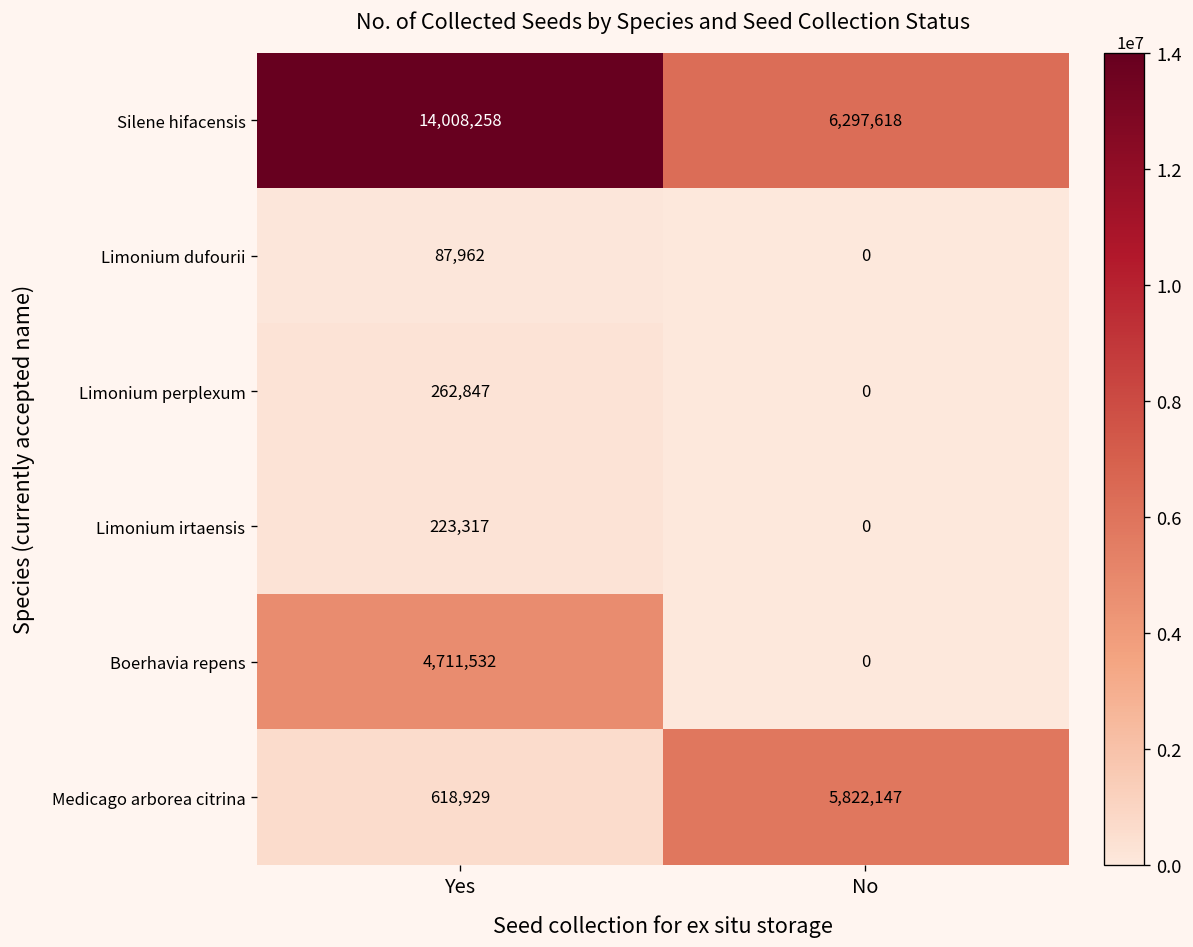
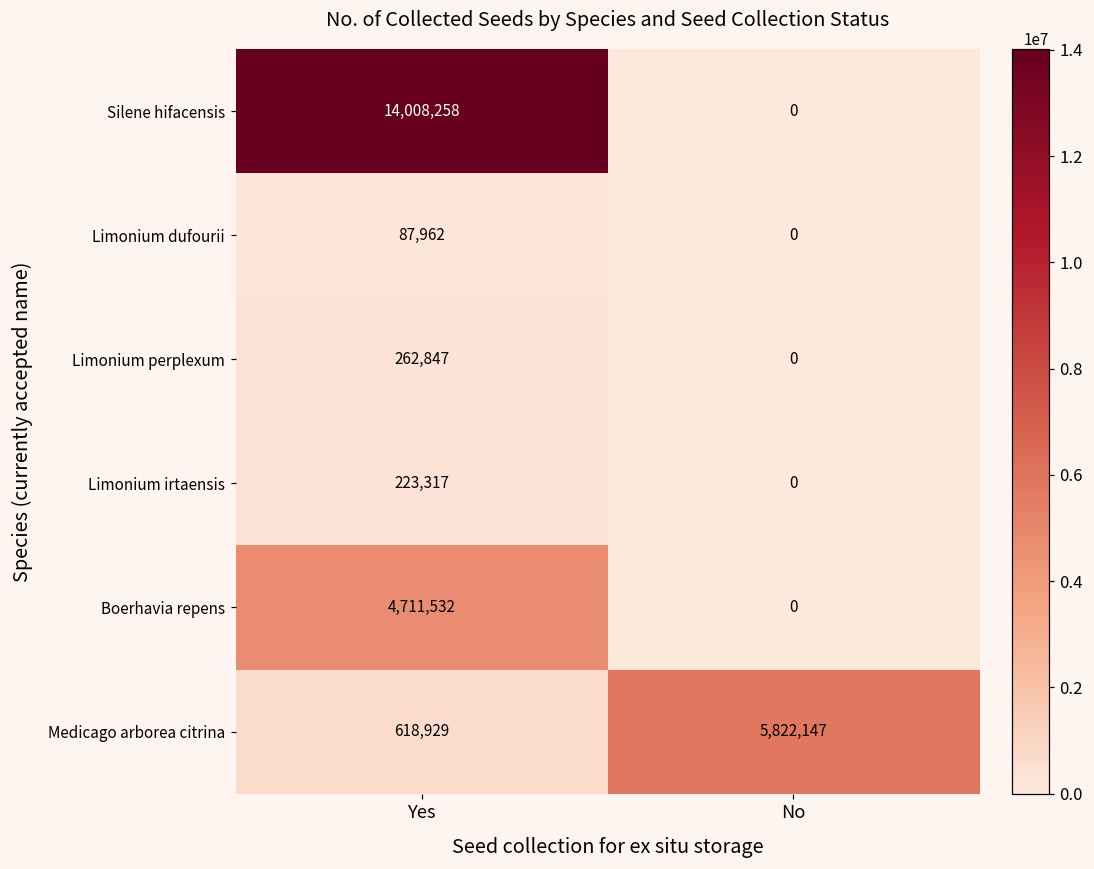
  {
    "Silene hifacensis": {
      "Yes": "14,008,258",
-     "No": "6,297,618"
+     "No": "0"
    },
    "Limonium dufourii": {
      "Yes": "87,962",
      "No": "0"
    },
    "Limonium perplexum": {
      "Yes": "262,847",
      "No": "0"
    },
    "Limonium irtaensis": {
      "Yes": "223,317",
      "No": "0"
    },
    "Boerhavia repens": {
      "Yes": "4,711,532",
      "No": "0"
    },
    "Medicago arborea citrina": {
      "Yes": "618,929",
      "No": "5,822,147"
    }
  }
